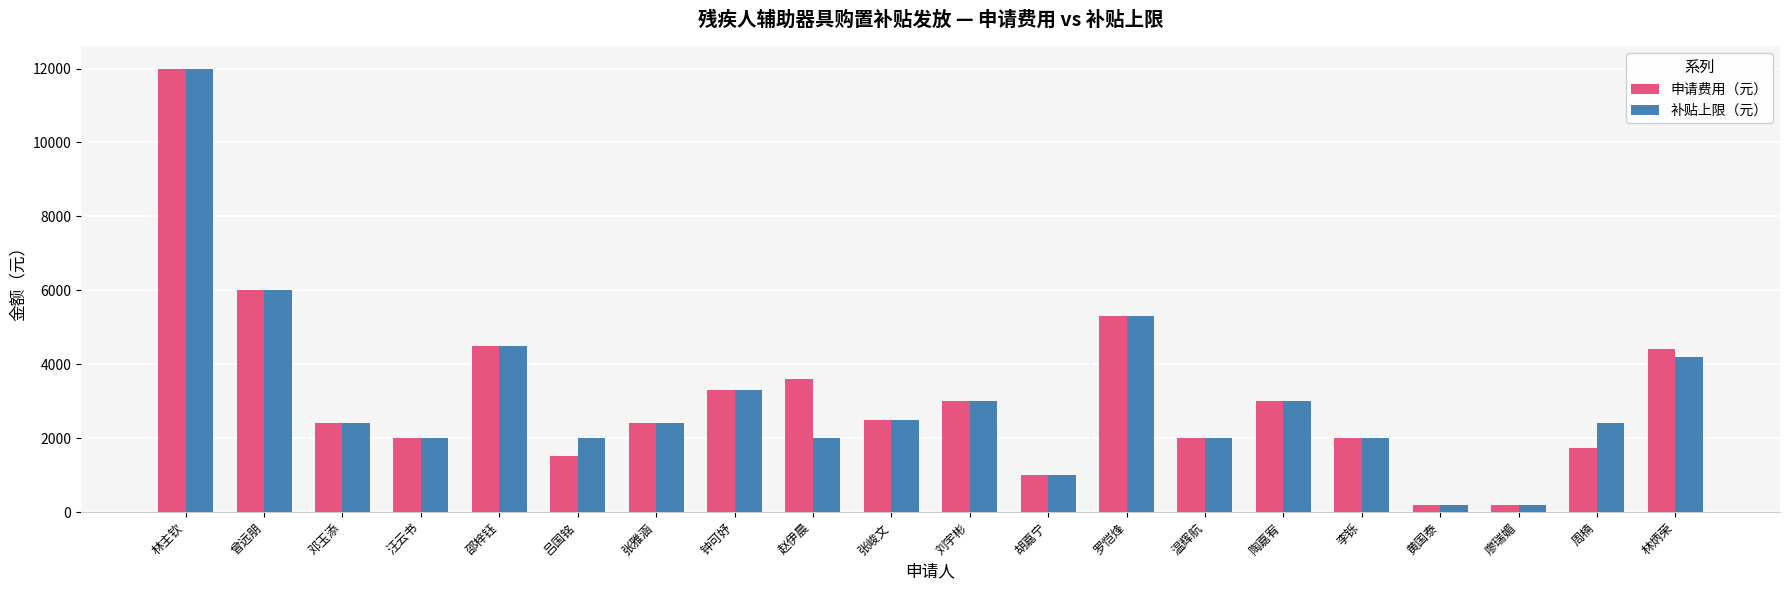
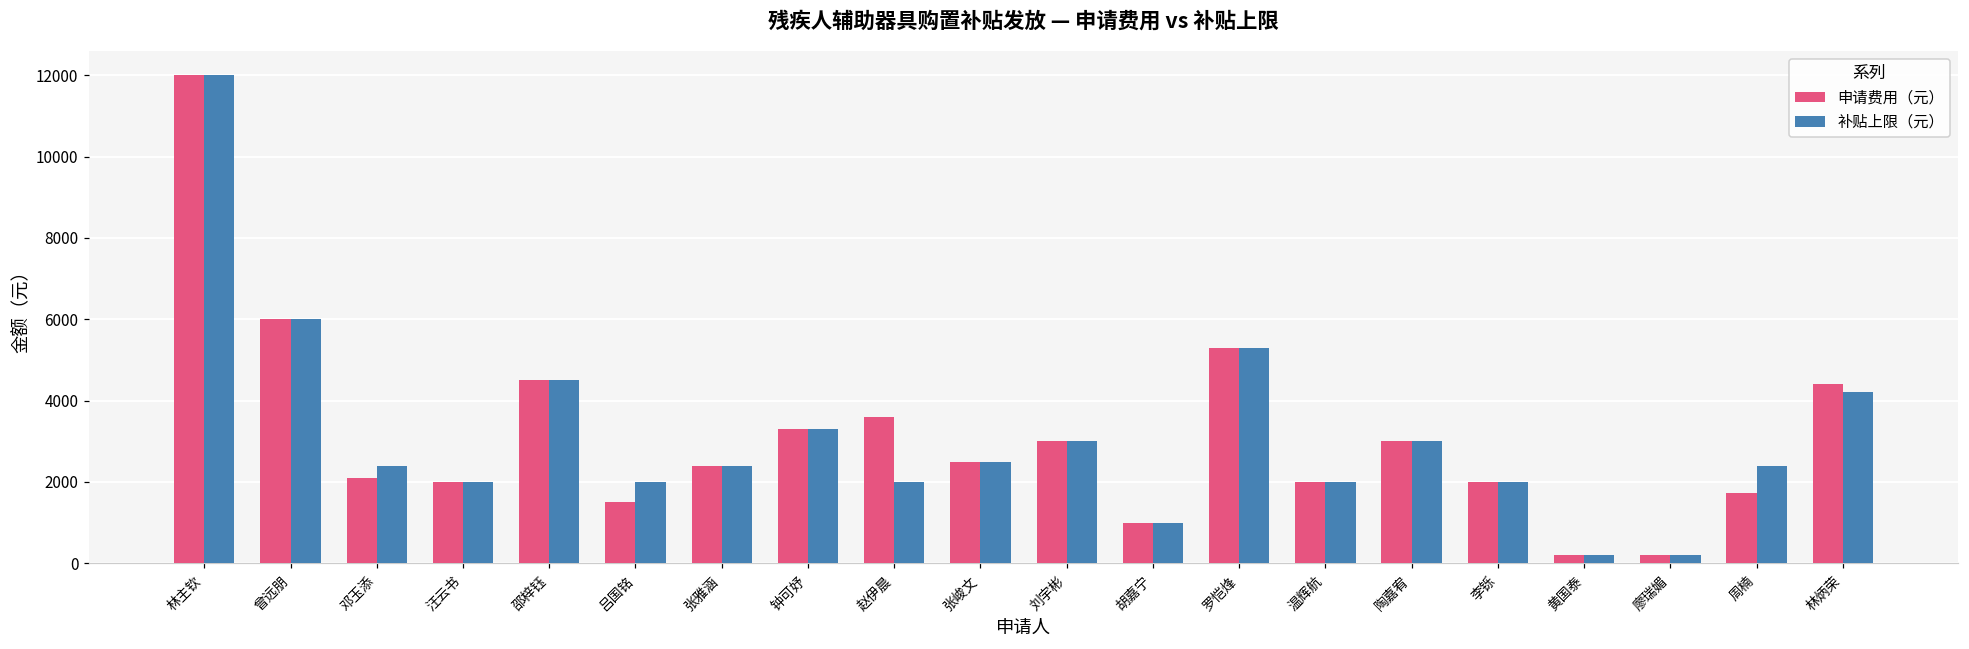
  {
    "申请费用（元）": {
      "林主钦": 12000,
      "曾远朋": 6000,
-     "邓玉添": 2400,
+     "邓玉添": 2100,
      "汪云书": 2000,
      "邵梓钰": 4500,
      "吕国铭": 1500,
      "张雅涵": 2400,
      "钟可妤": 3300,
      "赵伊晨": 3600,
      "张峻文": 2500,
      "刘宇彬": 3000,
      "胡嘉宁": 1000,
      "罗恺烽": 5300,
      "温辉航": 2000,
      "陶嘉宥": 3000,
      "李铄": 2000,
      "黄国泰": 200,
      "廖瑞媚": 200,
      "周楠": 1700,
      "林炳荣": 4400
    },
    "补贴上限（元）": {
      "林主钦": 12000,
      "曾远朋": 6000,
      "邓玉添": 2400,
      "汪云书": 2000,
      "邵梓钰": 4500,
      "吕国铭": 2000,
      "张雅涵": 2400,
      "钟可妤": 3300,
      "赵伊晨": 2000,
      "张峻文": 2500,
      "刘宇彬": 3000,
      "胡嘉宁": 1000,
      "罗恺烽": 5300,
      "温辉航": 2000,
      "陶嘉宥": 3000,
      "李铄": 2000,
      "黄国泰": 200,
      "廖瑞媚": 200,
      "周楠": 2400,
      "林炳荣": 4200
    }
  }
